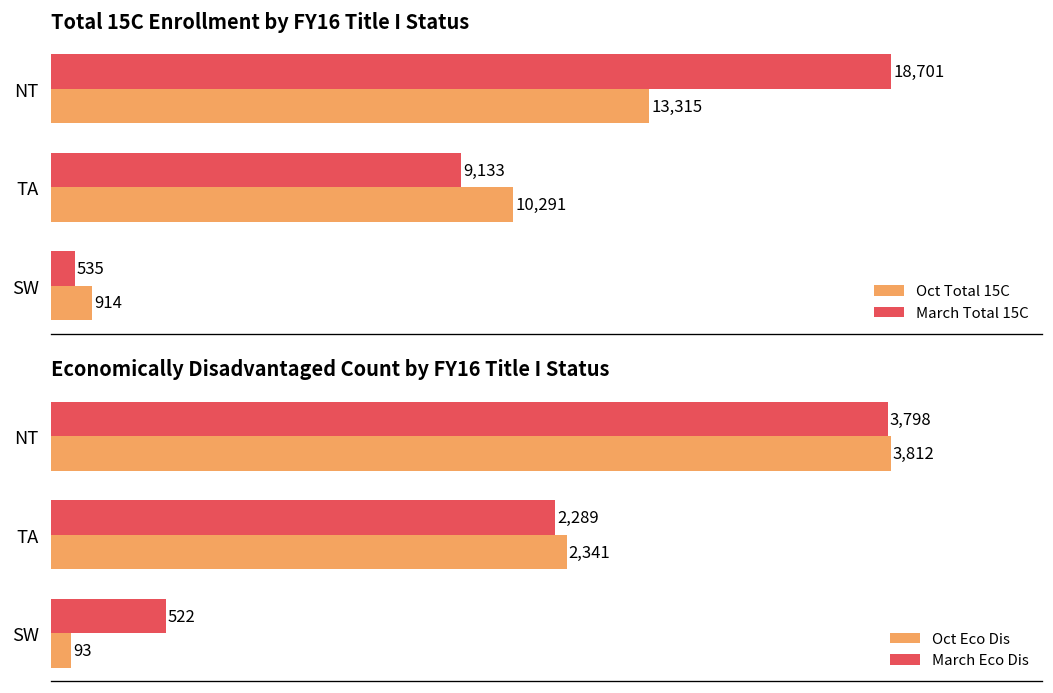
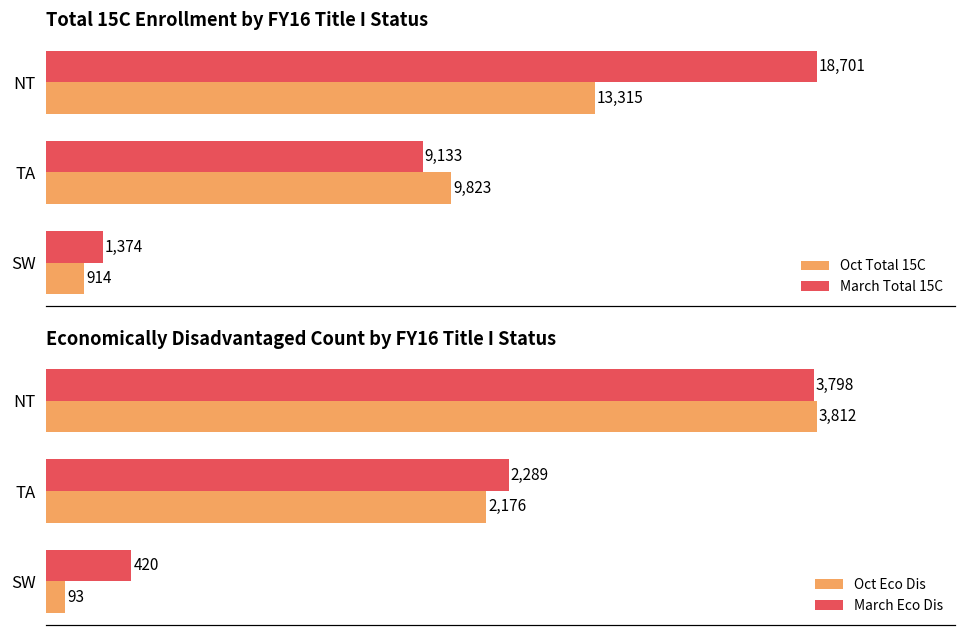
  {
    "Total 15C Enrollment by FY16 Title I Status": {
      "Oct Total 15C": {
        "NT": "13,315",
-       "TA": "10,291",
+       "TA": "9,823",
        "SW": "914"
      },
      "March Total 15C": {
        "NT": "18,701",
        "TA": "9,133",
-       "SW": "535"
+       "SW": "1,374"
      }
    },
    "Economically Disadvantaged Count by FY16 Title I Status": {
      "Oct Eco Dis": {
        "NT": "3,812",
-       "TA": "2,341",
+       "TA": "2,176",
        "SW": "93"
      },
      "March Eco Dis": {
        "NT": "3,798",
        "TA": "2,289",
-       "SW": "522"
+       "SW": "420"
      }
    }
  }
